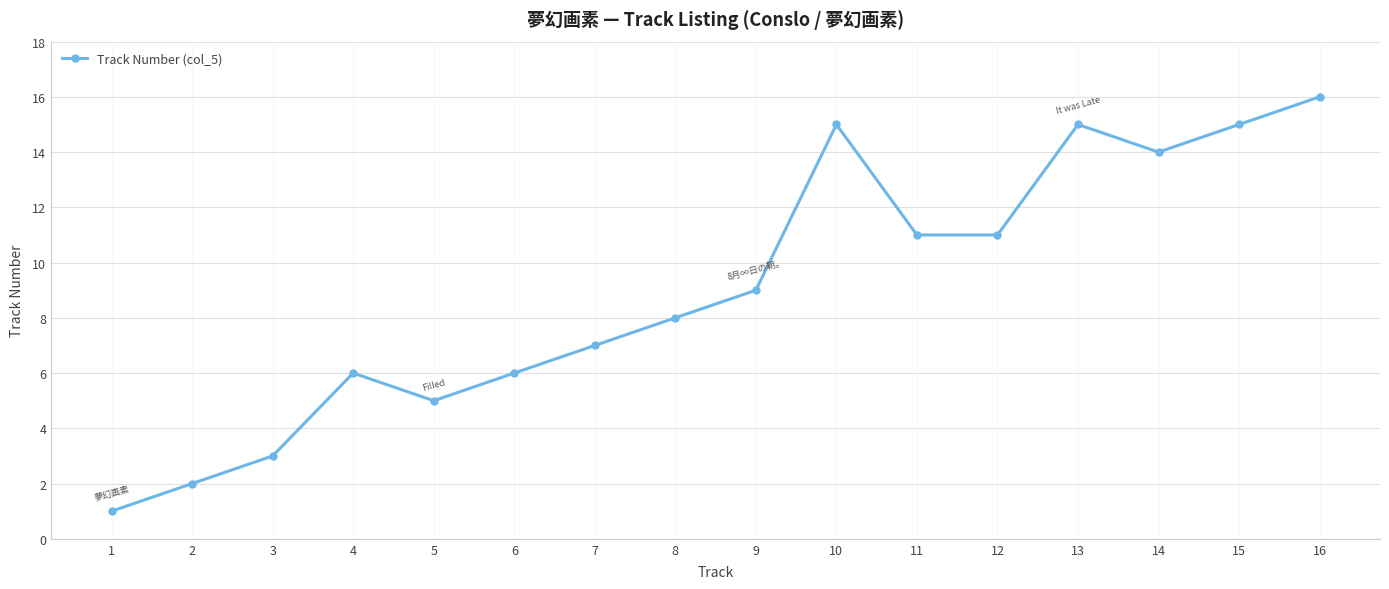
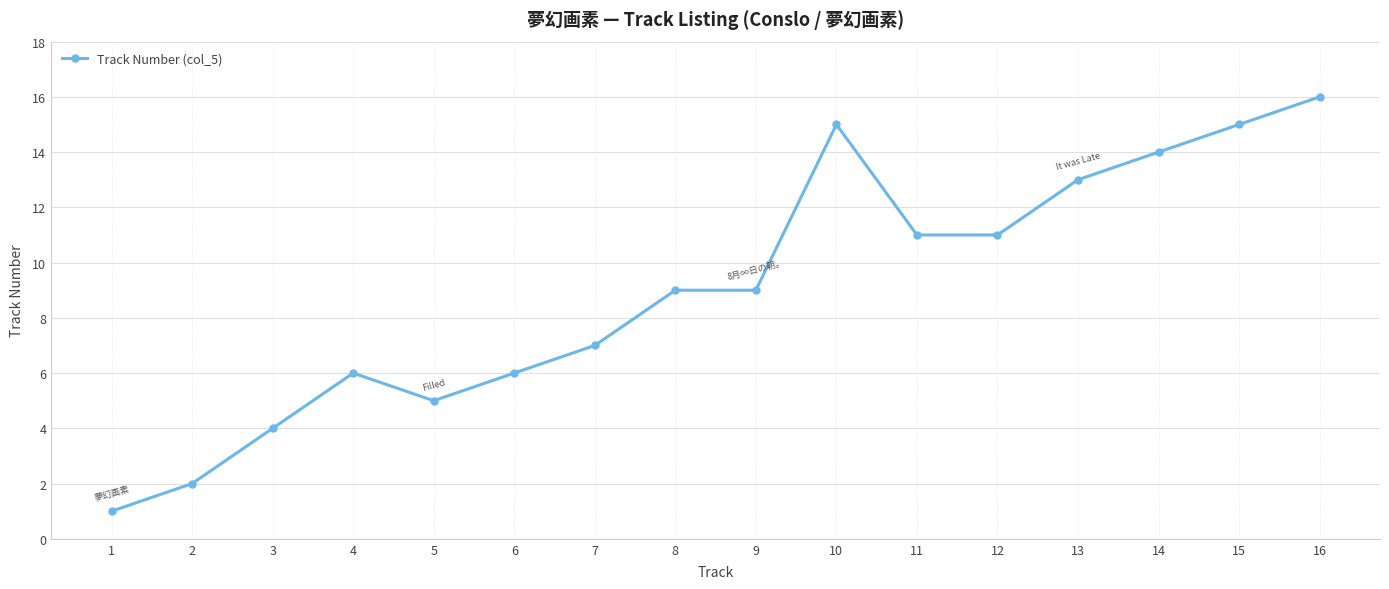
  {
    "1": 1,
    "2": 2,
-   "3": 3,
+   "3": 4,
    "4": 6,
    "5": 5,
    "6": 6,
    "7": 7,
-   "8": 8,
+   "8": 9,
    "10": 15,
    "11": 11,
    "12": 11,
-   "13": 15,
+   "13": 13,
    "14": 14,
    "15": 15,
    "16": 16
  }
